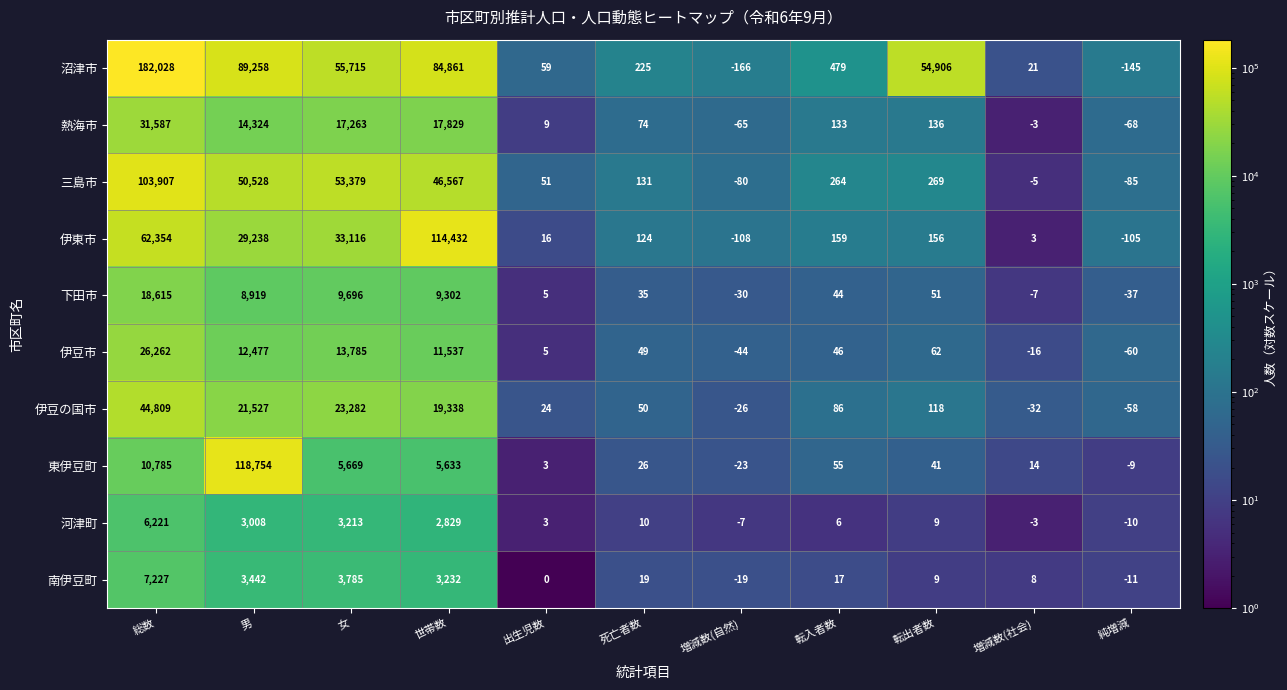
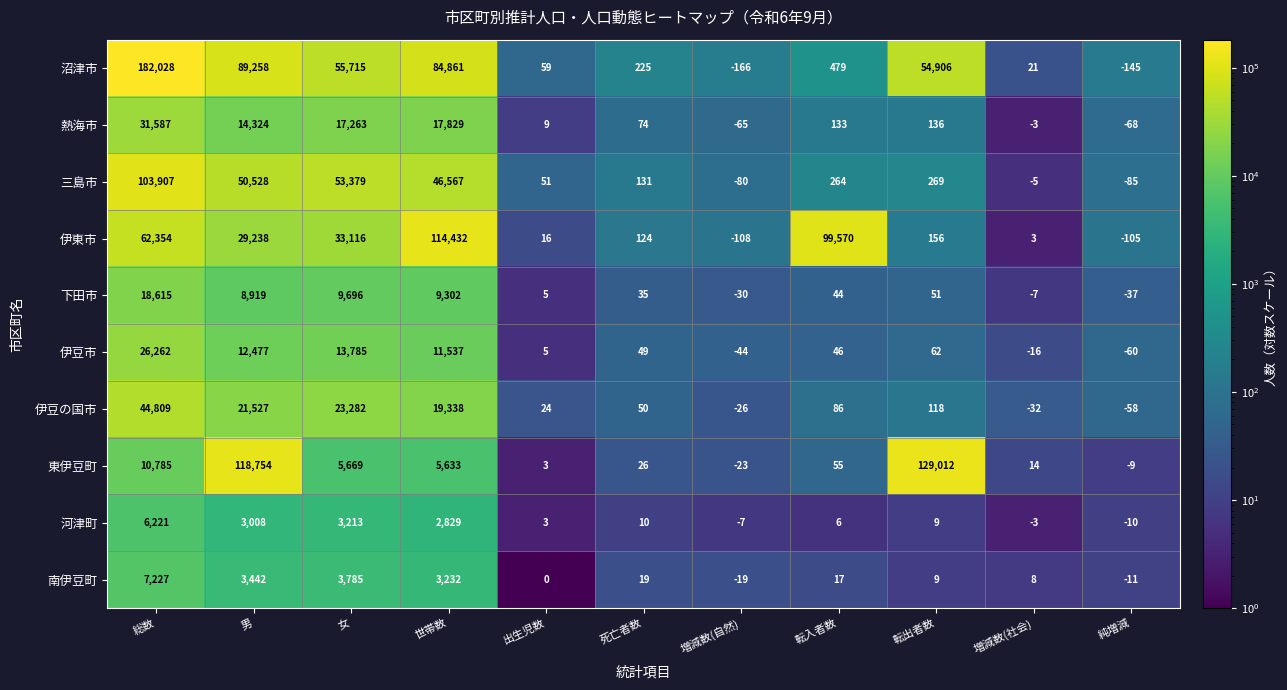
  {
    "沼津市": {
      "総数": "182,028",
      "男": "89,258",
      "女": "55,715",
      "世帯数": "84,861",
      "出生児数": "59",
      "死亡者数": "225",
      "増減数(自然)": "-166",
      "転入者数": "479",
      "転出者数": "54,906",
      "増減数(社会)": "21",
      "純増減": "-145"
    },
    "熱海市": {
      "総数": "31,587",
      "男": "14,324",
      "女": "17,263",
      "世帯数": "17,829",
      "出生児数": "9",
      "死亡者数": "74",
      "増減数(自然)": "-65",
      "転入者数": "133",
      "転出者数": "136",
      "増減数(社会)": "-3",
      "純増減": "-68"
    },
    "三島市": {
      "総数": "103,907",
      "男": "50,528",
      "女": "53,379",
      "世帯数": "46,567",
      "出生児数": "51",
      "死亡者数": "131",
      "増減数(自然)": "-80",
      "転入者数": "264",
      "転出者数": "269",
      "増減数(社会)": "-5",
      "純増減": "-85"
    },
    "伊東市": {
      "総数": "62,354",
      "男": "29,238",
      "女": "33,116",
      "世帯数": "114,432",
      "出生児数": "16",
      "死亡者数": "124",
      "増減数(自然)": "-108",
-     "転入者数": "159",
+     "転入者数": "99,570",
      "転出者数": "156",
      "増減数(社会)": "3",
      "純増減": "-105"
    },
    "下田市": {
      "総数": "18,615",
      "男": "8,919",
      "女": "9,696",
      "世帯数": "9,302",
      "出生児数": "5",
      "死亡者数": "35",
      "増減数(自然)": "-30",
      "転入者数": "44",
      "転出者数": "51",
      "増減数(社会)": "-7",
      "純増減": "-37"
    },
    "伊豆市": {
      "総数": "26,262",
      "男": "12,477",
      "女": "13,785",
      "世帯数": "11,537",
      "出生児数": "5",
      "死亡者数": "49",
      "増減数(自然)": "-44",
      "転入者数": "46",
      "転出者数": "62",
      "増減数(社会)": "-16",
      "純増減": "-60"
    },
    "伊豆の国市": {
      "総数": "44,809",
      "男": "21,527",
      "女": "23,282",
      "世帯数": "19,338",
      "出生児数": "24",
      "死亡者数": "50",
      "増減数(自然)": "-26",
      "転入者数": "86",
      "転出者数": "118",
      "増減数(社会)": "-32",
      "純増減": "-58"
    },
    "東伊豆町": {
      "総数": "10,785",
      "男": "118,754",
      "女": "5,669",
      "世帯数": "5,633",
      "出生児数": "3",
      "死亡者数": "26",
      "増減数(自然)": "-23",
      "転入者数": "55",
-     "転出者数": "41",
+     "転出者数": "129,012",
      "増減数(社会)": "14",
      "純増減": "-9"
    },
    "河津町": {
      "総数": "6,221",
      "男": "3,008",
      "女": "3,213",
      "世帯数": "2,829",
      "出生児数": "3",
      "死亡者数": "10",
      "増減数(自然)": "-7",
      "転入者数": "6",
      "転出者数": "9",
      "増減数(社会)": "-3",
      "純増減": "-10"
    },
    "南伊豆町": {
      "総数": "7,227",
      "男": "3,442",
      "女": "3,785",
      "世帯数": "3,232",
      "出生児数": "0",
      "死亡者数": "19",
      "増減数(自然)": "-19",
      "転入者数": "17",
      "転出者数": "9",
      "増減数(社会)": "8",
      "純増減": "-11"
    }
  }
